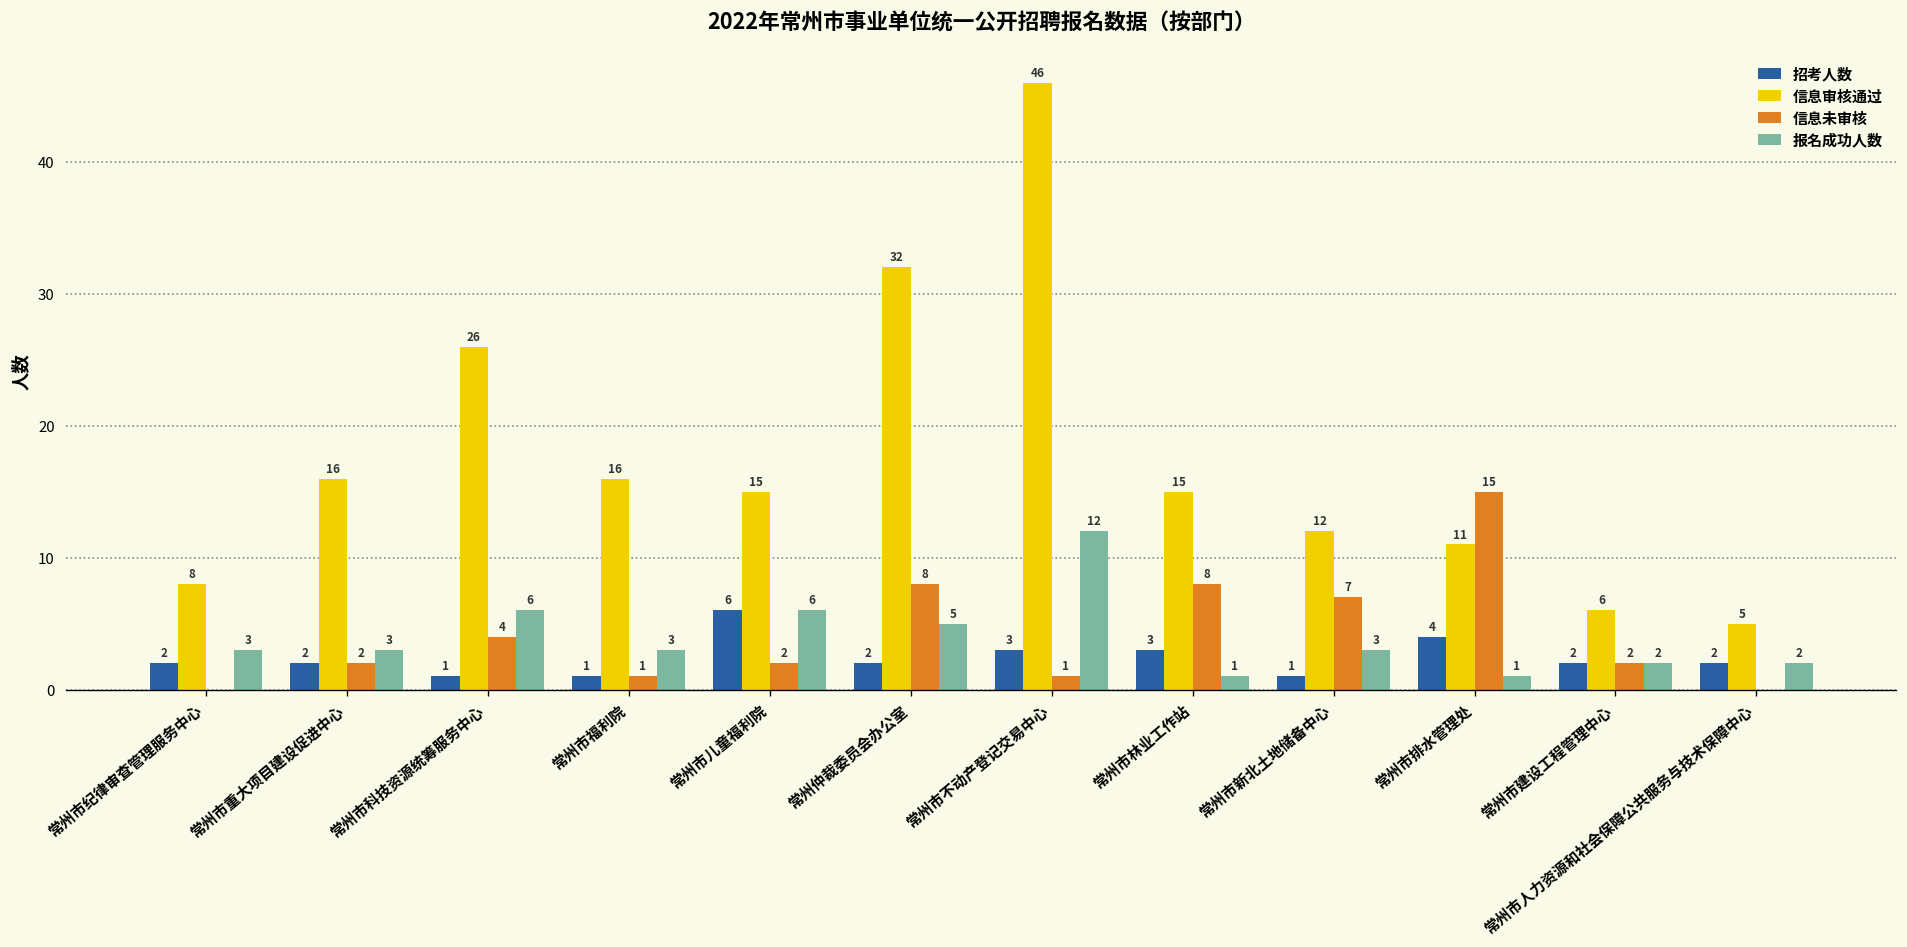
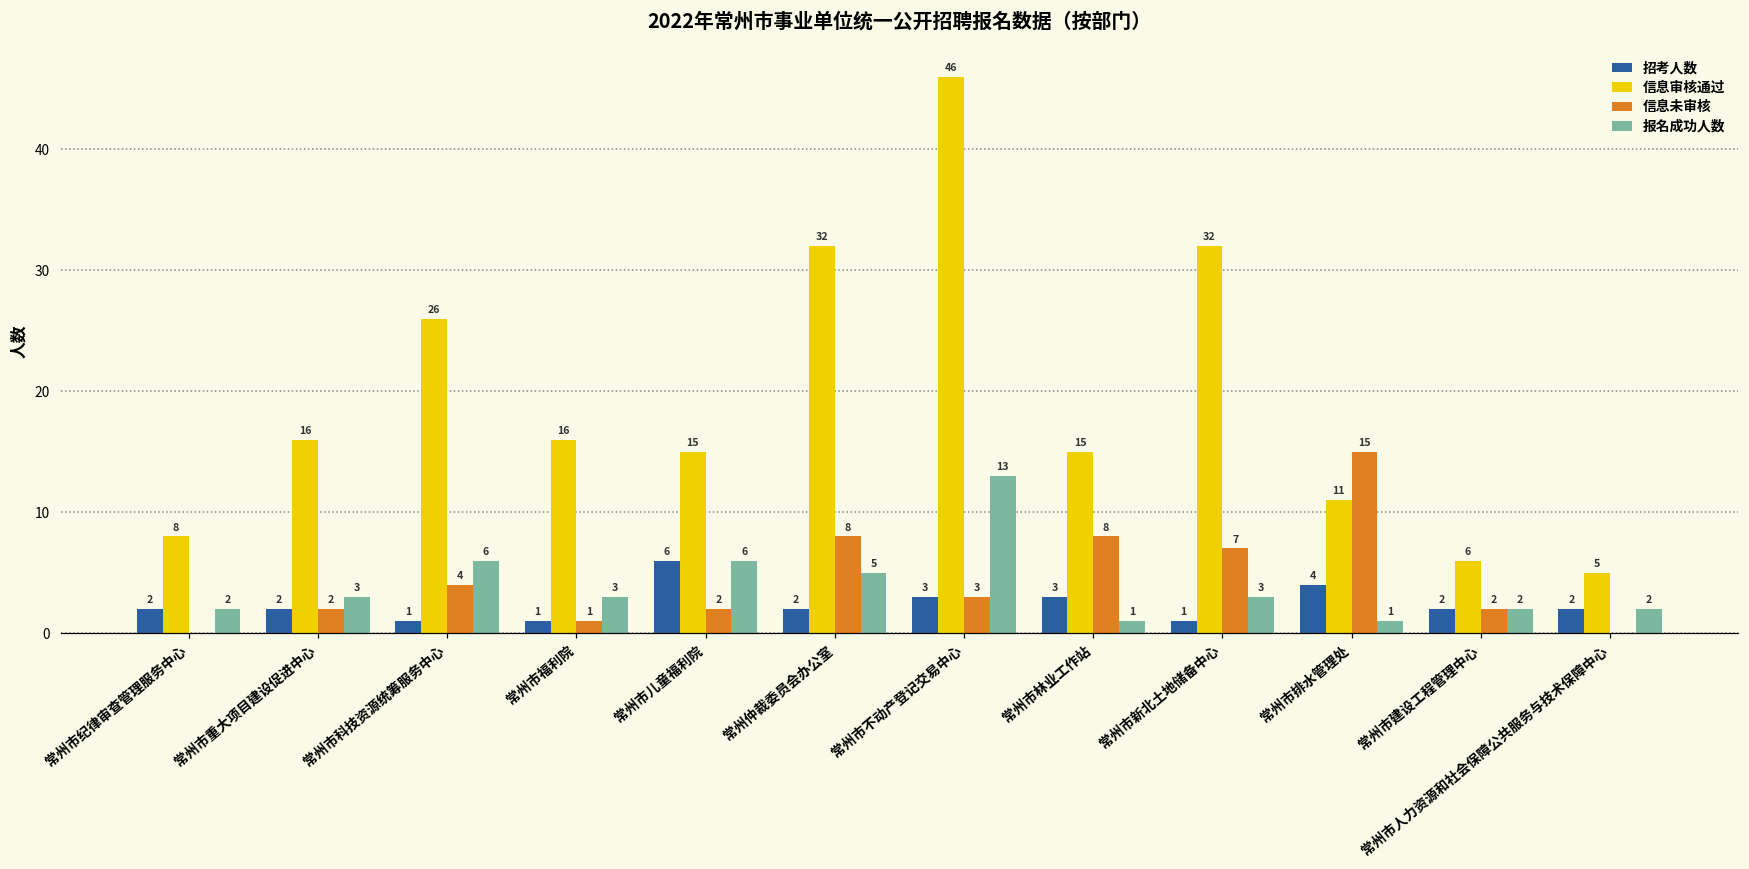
  {
    "招考人数": {
      "常州市纪律审查管理服务中心": 2,
      "常州市重大项目建设促进中心": 2,
      "常州市科技资源统筹服务中心": 1,
      "常州市福利院": 1,
      "常州市儿童福利院": 6,
      "常州仲裁委员会办公室": 2,
      "常州市不动产登记交易中心": 3,
      "常州市林业工作站": 3,
      "常州市新北土地储备中心": 1,
      "常州市排水管理处": 4,
      "常州市建设工程管理中心": 2,
      "常州市人力资源和社会保障公共服务与技术保障中心": 2
    },
    "信息审核通过": {
      "常州市纪律审查管理服务中心": 8,
      "常州市重大项目建设促进中心": 16,
      "常州市科技资源统筹服务中心": 26,
      "常州市福利院": 16,
      "常州市儿童福利院": 15,
      "常州仲裁委员会办公室": 32,
      "常州市不动产登记交易中心": 46,
      "常州市林业工作站": 15,
-     "常州市新北土地储备中心": 12,
+     "常州市新北土地储备中心": 32,
      "常州市排水管理处": 11,
      "常州市建设工程管理中心": 6,
      "常州市人力资源和社会保障公共服务与技术保障中心": 5
    },
    "信息未审核": {
      "常州市重大项目建设促进中心": 2,
      "常州市科技资源统筹服务中心": 4,
      "常州市福利院": 1,
      "常州市儿童福利院": 2,
      "常州仲裁委员会办公室": 8,
-     "常州市不动产登记交易中心": 1,
+     "常州市不动产登记交易中心": 3,
      "常州市林业工作站": 8,
      "常州市新北土地储备中心": 7,
      "常州市排水管理处": 15,
      "常州市建设工程管理中心": 2
    },
    "报名成功人数": {
-     "常州市纪律审查管理服务中心": 3,
+     "常州市纪律审查管理服务中心": 2,
      "常州市重大项目建设促进中心": 3,
      "常州市科技资源统筹服务中心": 6,
      "常州市福利院": 3,
      "常州市儿童福利院": 6,
      "常州仲裁委员会办公室": 5,
-     "常州市不动产登记交易中心": 12,
+     "常州市不动产登记交易中心": 13,
      "常州市林业工作站": 1,
      "常州市新北土地储备中心": 3,
      "常州市排水管理处": 1,
      "常州市建设工程管理中心": 2,
      "常州市人力资源和社会保障公共服务与技术保障中心": 2
    }
  }
